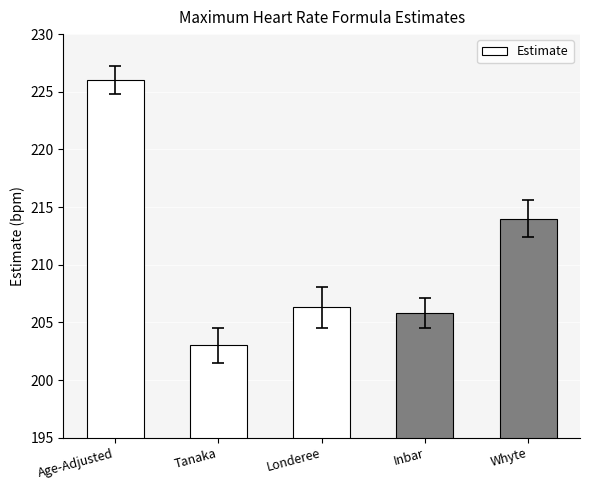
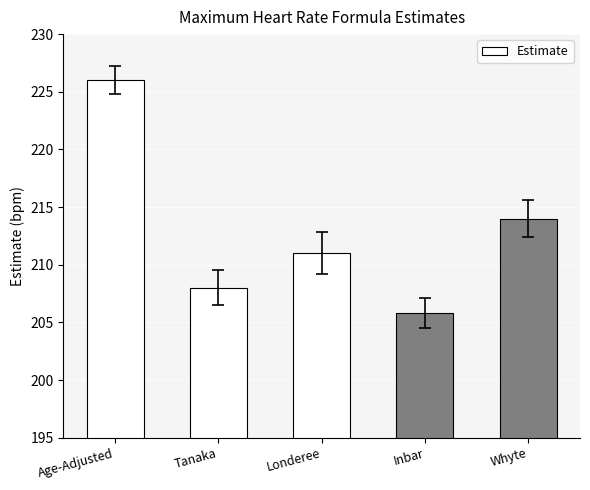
  {
    "Estimate": {
      "Age-Adjusted": 226.0,
-     "Tanaka": 203,
-     "Londeree": 206.3,
+     "Tanaka": 208,
+     "Londeree": 211.0,
      "Inbar": 205.8,
      "Whyte": 214.0
    }
  }
